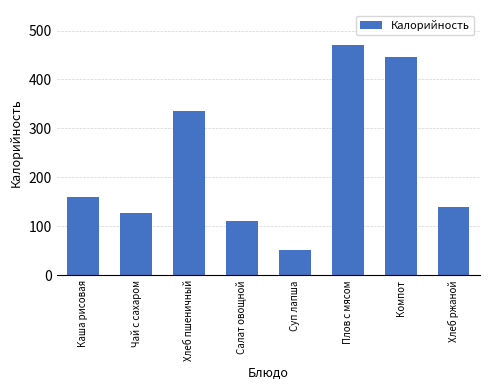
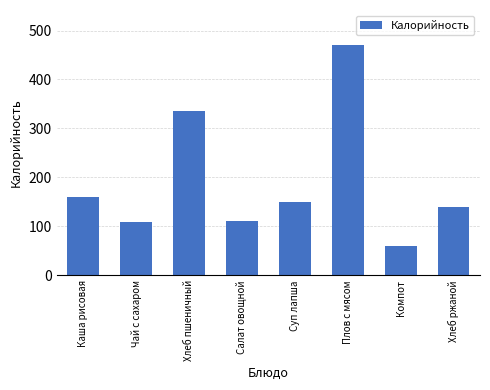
  {
    "Каша рисовая": 160,
-   "Чай с сахаром": 130,
+   "Чай с сахаром": 110,
    "Хлеб пшеничный": 340,
    "Салат овощной": 110,
-   "Суп лапша": 50,
+   "Суп лапша": 150,
    "Плов с мясом": 470,
-   "Компот": 450,
+   "Компот": 60,
    "Хлеб ржаной": 140
  }
